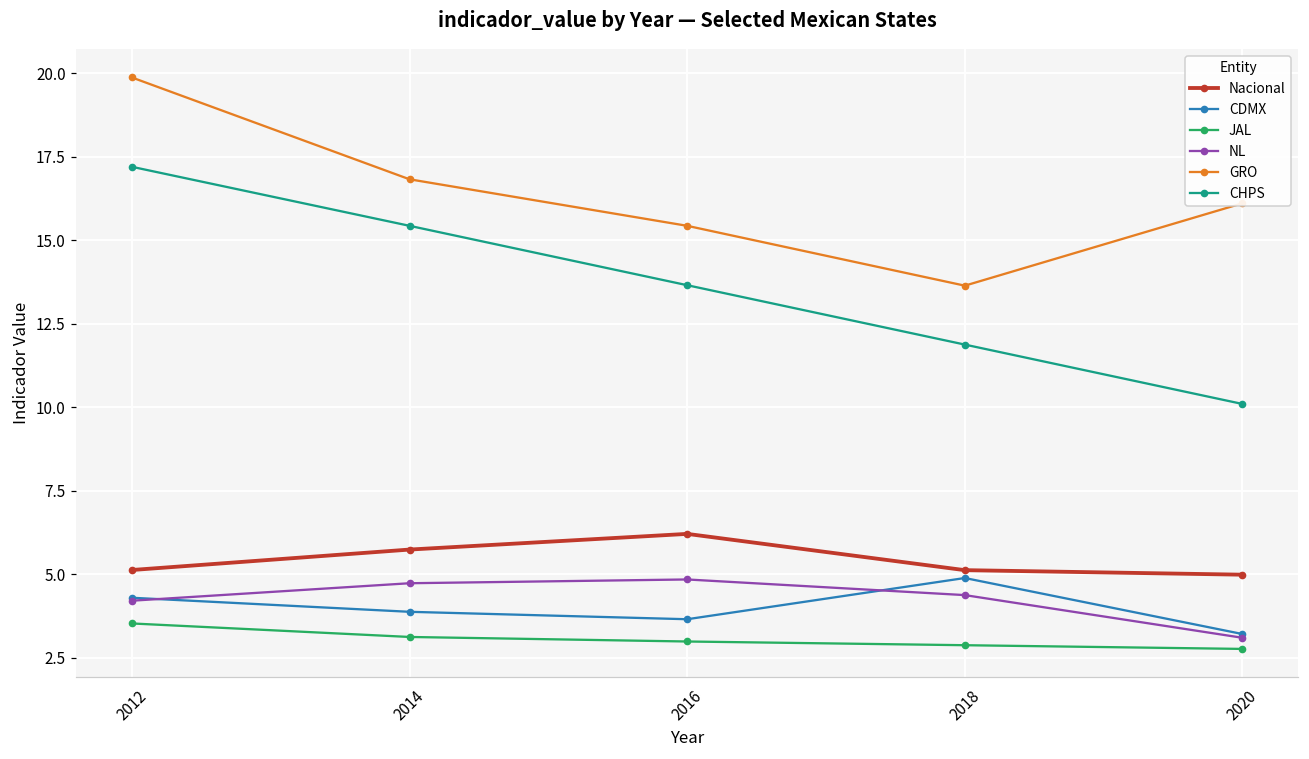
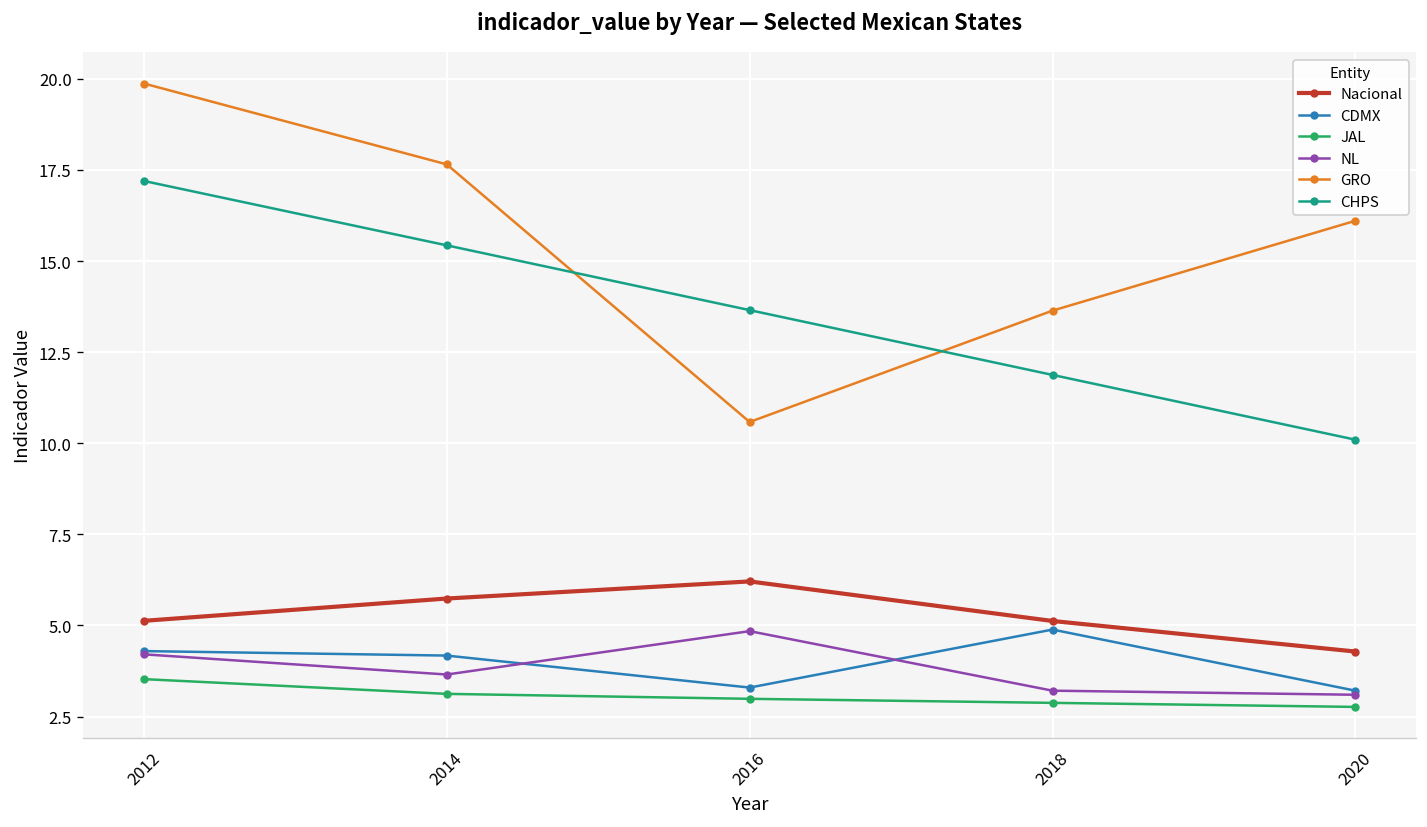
  {
    "Nacional": {
      "2012": 5.1,
      "2014": 5.7,
      "2016": 6.2,
      "2018": 5.1,
-     "2020": 5.0
+     "2020": 4.3
    },
    "CDMX": {
      "2012": 4.3,
-     "2014": 3.9,
-     "2016": 3.7,
+     "2014": 4.2,
+     "2016": 3.3,
      "2018": 4.9,
      "2020": 3.2
    },
    "NL": {
      "2012": 4.2,
-     "2014": 4.7,
+     "2014": 3.7,
      "2016": 4.8,
-     "2018": 4.4,
+     "2018": 3.2,
      "2020": 3.1
    },
    "GRO": {
      "2012": 19.9,
-     "2014": 16.8,
-     "2016": 15.4,
+     "2014": 17.7,
+     "2016": 10.6,
      "2018": 13.6
    }
  }
